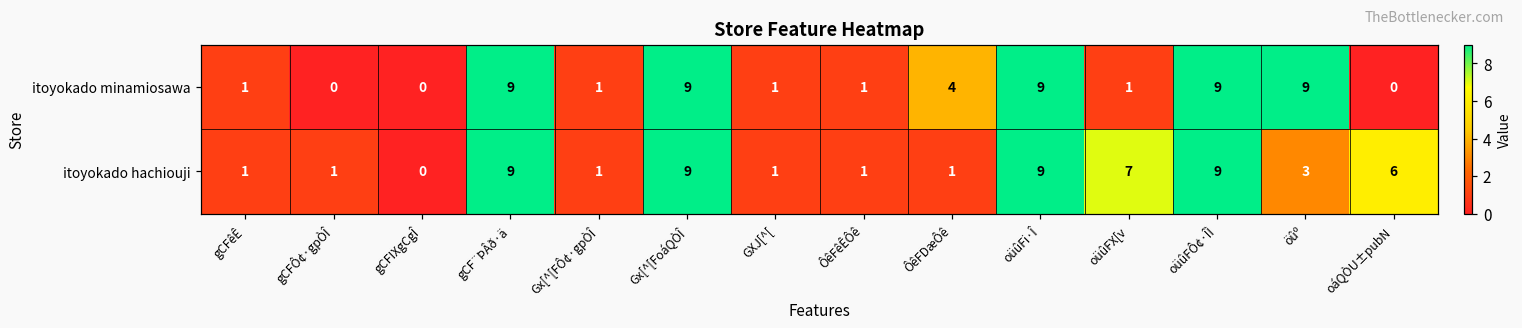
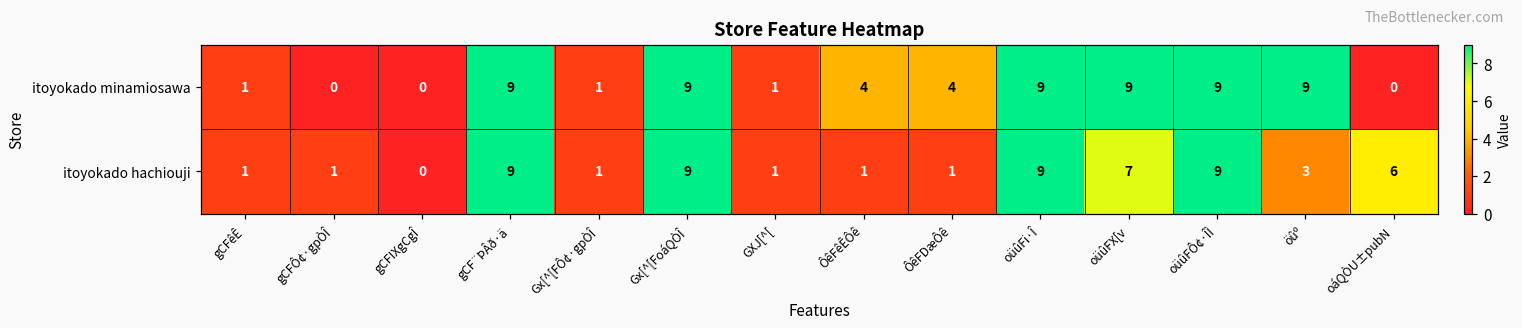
  {
    "itoyokado minamiosawa": {
      "gCFêÊ": 1,
      "gCFÔ¢·gpÒÎ": 0,
      "gCFIXgCgÎ": 0,
      "gCF¨ÞÂð·ä": 9,
      "Gx[^[FÔ¢·gpÒÎ": 1,
      "Gx[^[FoáQÒÎ": 9,
      "GXJ[^[": 1,
-     "ÔêFêÊÔê": 1,
+     "ÔêFêÊÔê": 4,
      "ÔêFDæÔê": 4,
      "oüûFi·Î": 9,
-     "oüûFX[v": 1,
+     "oüûFX[v": 9,
      "oüûFÔ¢·ÎÌ": 9,
      "öûº": 9,
      "oáQÒU±pubN": 0
    },
    "itoyokado hachiouji": {
      "gCFêÊ": 1,
      "gCFÔ¢·gpÒÎ": 1,
      "gCFIXgCgÎ": 0,
      "gCF¨ÞÂð·ä": 9,
      "Gx[^[FÔ¢·gpÒÎ": 1,
      "Gx[^[FoáQÒÎ": 9,
      "GXJ[^[": 1,
      "ÔêFêÊÔê": 1,
      "ÔêFDæÔê": 1,
      "oüûFi·Î": 9,
      "oüûFX[v": 7,
      "oüûFÔ¢·ÎÌ": 9,
      "öûº": 3,
      "oáQÒU±pubN": 6
    }
  }
